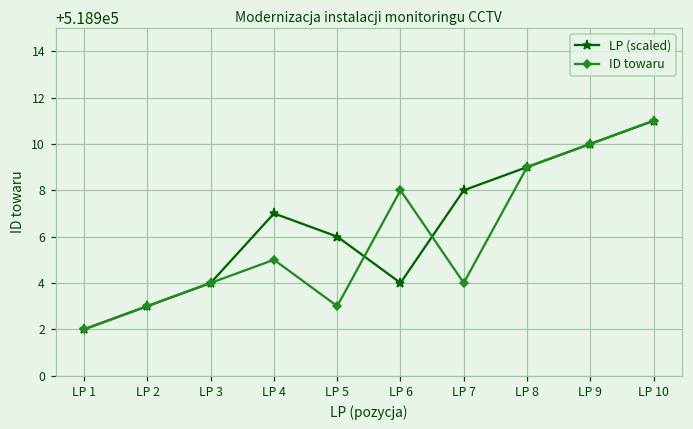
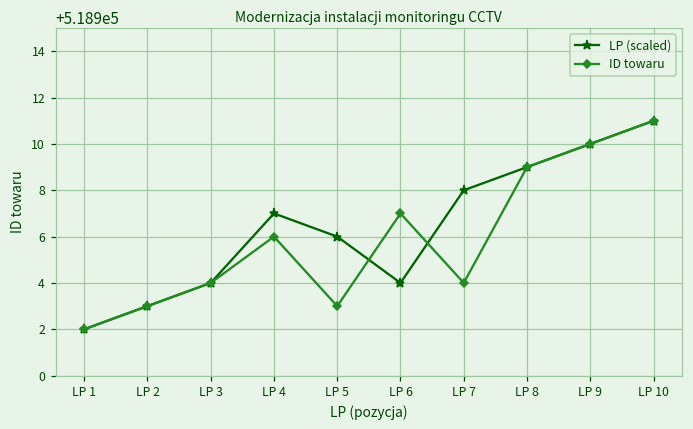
  {
    "LP (scaled)": {
      "LP 4": 518907,
      "LP 5": 518906,
      "LP 6": 518904,
      "LP 7": 518908
    },
    "ID towaru": {
-     "LP 4": 518905,
+     "LP 4": 518906,
      "LP 5": 518903,
-     "LP 6": 518908,
+     "LP 6": 518907,
      "LP 7": 518904
    }
  }
